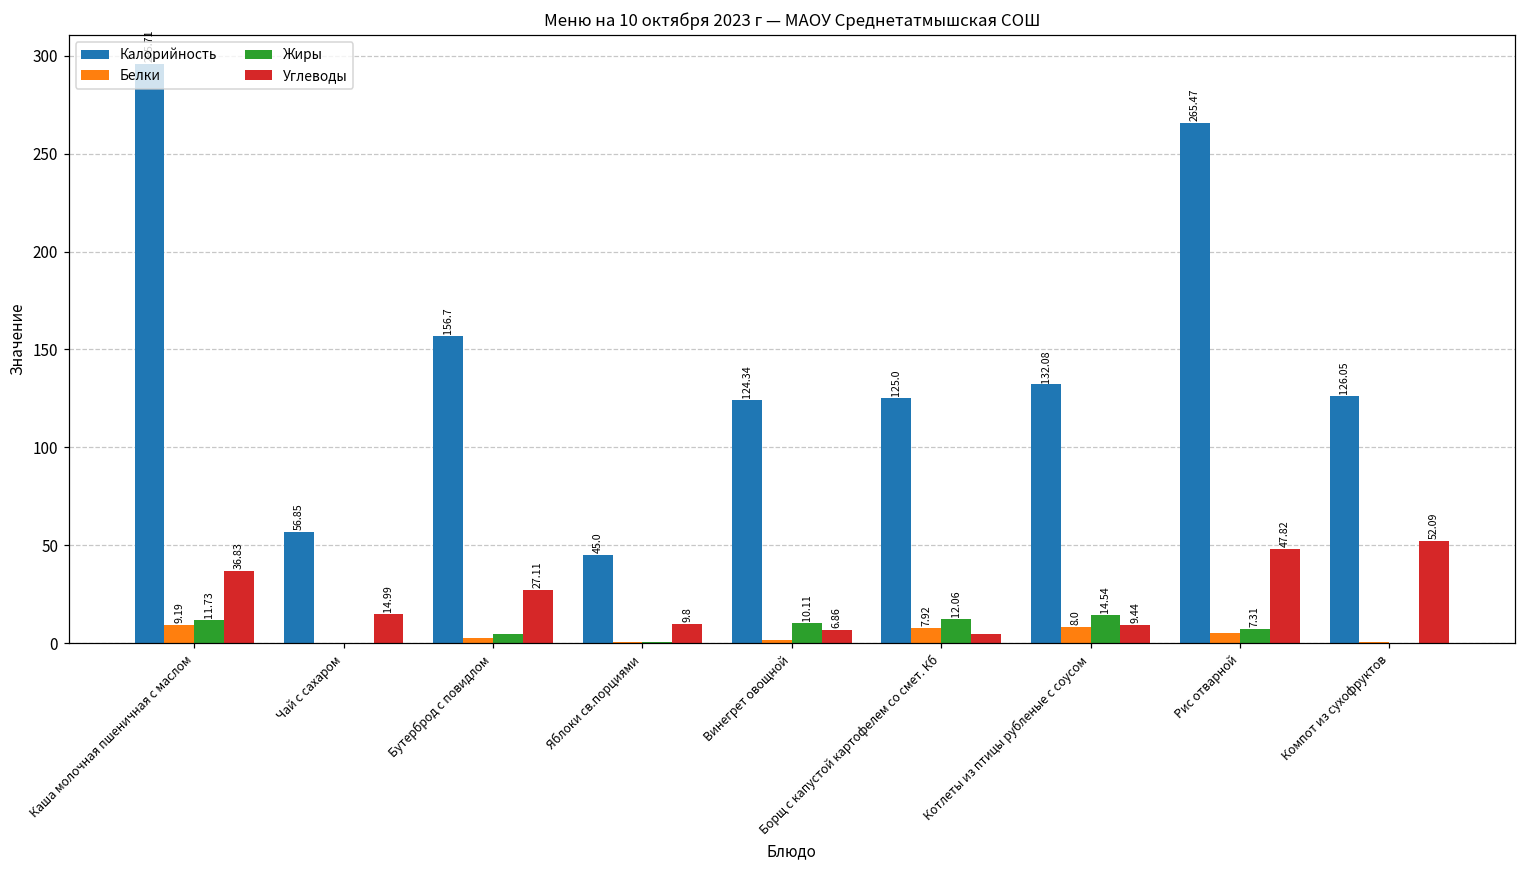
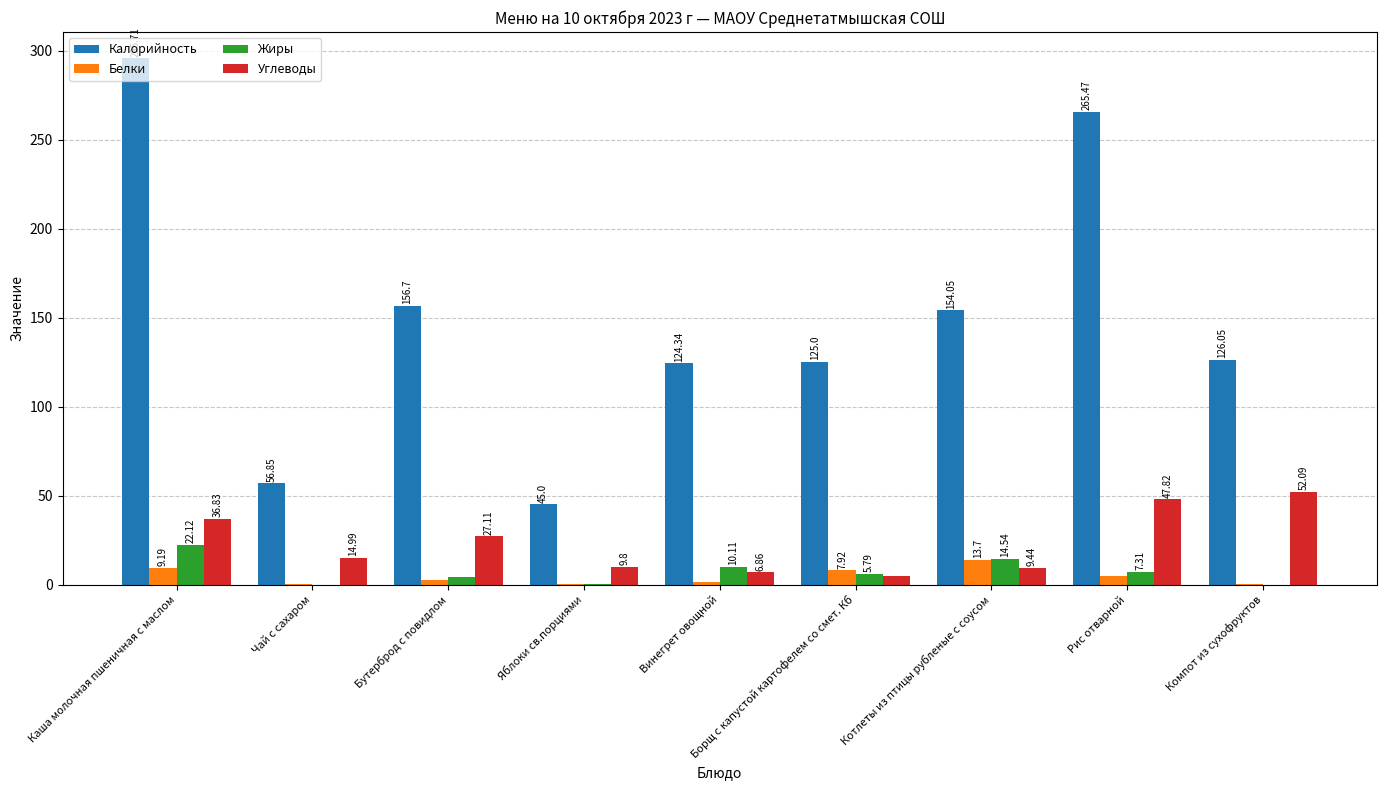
  {
    "Калорийность": {
      "Чай с сахаром": 56.85,
      "Бутерброд с повидлом": 156.7,
      "Яблоки св.порциями": 45.0,
      "Винегрет овощной": 124.34,
      "Борщ с капустой картофелем со смет. Кб": 125.0,
-     "Котлеты из птицы рубленые с соусом": 132.08,
+     "Котлеты из птицы рубленые с соусом": 154.05,
      "Рис отварной": 265.47,
      "Компот из сухофруктов": 126.05
    },
    "Белки": {
      "Каша молочная пшеничная с маслом": 9.19,
      "Борщ с капустой картофелем со смет. Кб": 7.92,
-     "Котлеты из птицы рубленые с соусом": 8.0
+     "Котлеты из птицы рубленые с соусом": 13.7
    },
    "Жиры": {
-     "Каша молочная пшеничная с маслом": 11.73,
+     "Каша молочная пшеничная с маслом": 22.12,
      "Винегрет овощной": 10.11,
-     "Борщ с капустой картофелем со смет. Кб": 12.06,
+     "Борщ с капустой картофелем со смет. Кб": 5.79,
      "Котлеты из птицы рубленые с соусом": 14.54,
      "Рис отварной": 7.31
    },
    "Углеводы": {
      "Каша молочная пшеничная с маслом": 36.83,
      "Чай с сахаром": 14.99,
      "Бутерброд с повидлом": 27.11,
      "Яблоки св.порциями": 9.8,
      "Винегрет овощной": 6.86,
      "Котлеты из птицы рубленые с соусом": 9.44,
      "Рис отварной": 47.82,
      "Компот из сухофруктов": 52.09
    }
  }
